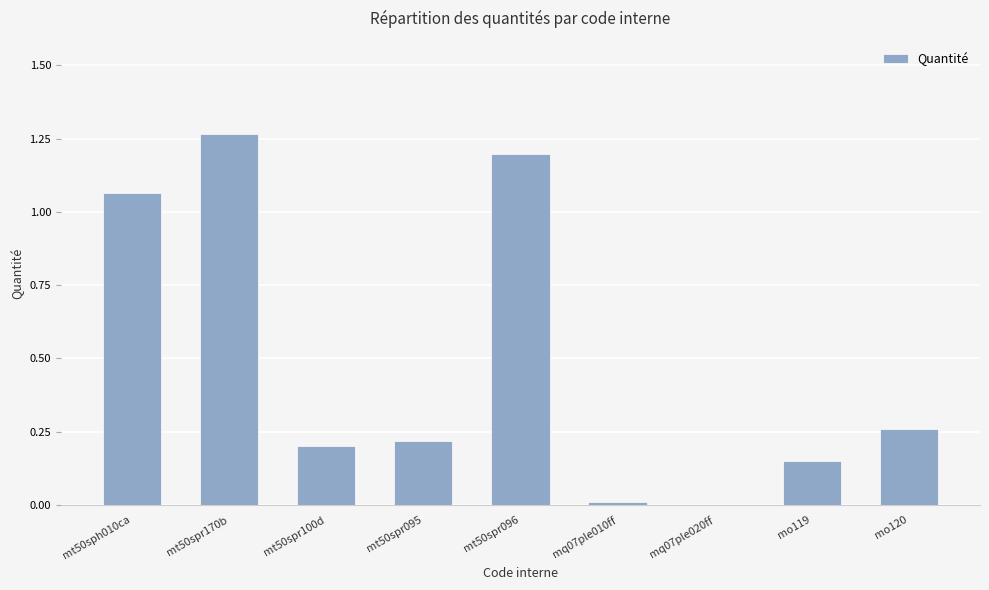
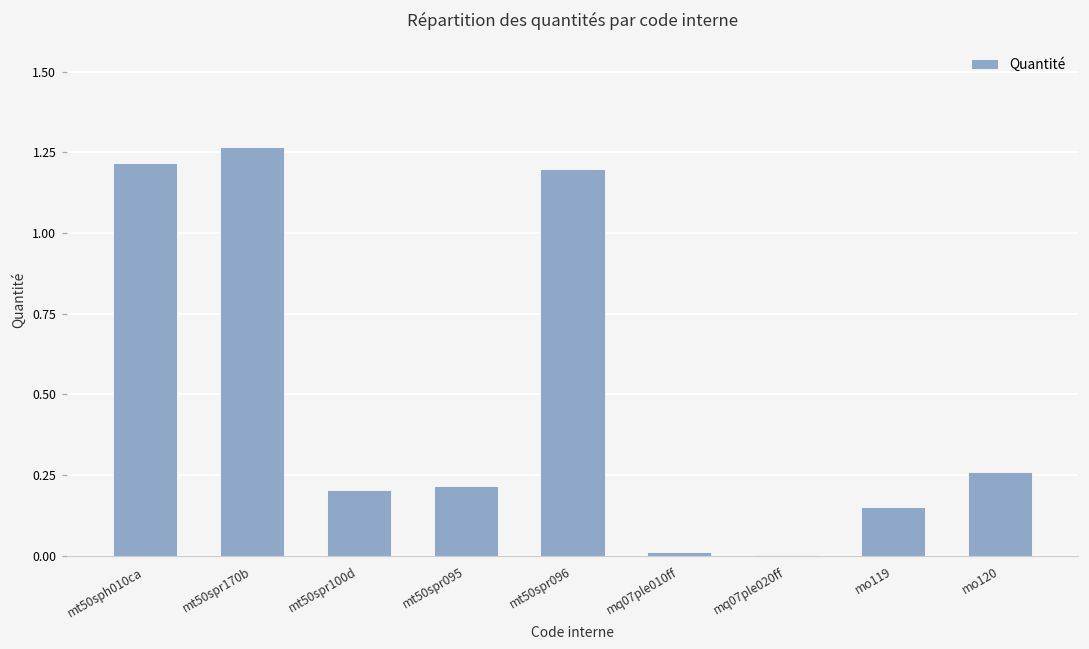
  {
-   "mt50sph010ca": 1.06,
+   "mt50sph010ca": 1.22,
    "mt50spr170b": 1.27,
    "mt50spr100d": 0.20,
    "mt50spr095": 0.22,
    "mt50spr096": 1.20,
    "mq07ple010ff": 0.01,
    "mo119": 0.15,
    "mo120": 0.26
  }
